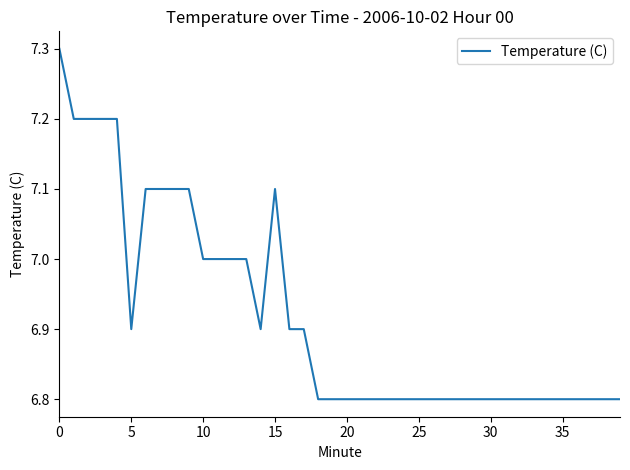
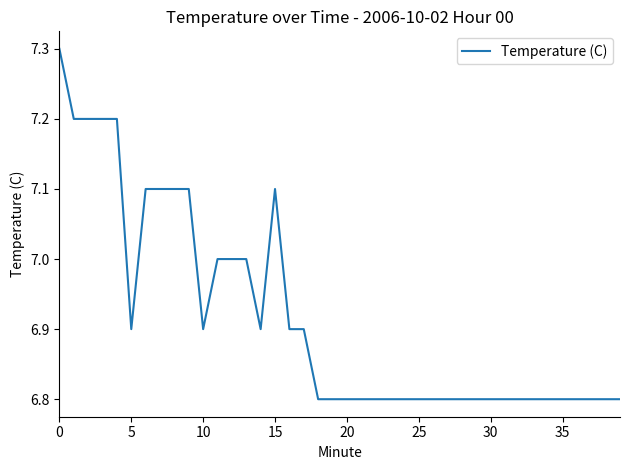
  {
    "0": 7.3,
    "5": 6.9,
-   "10": 7.0,
+   "10": 6.9,
    "15": 7.1,
    "20": 6.8,
    "25": 6.8,
    "30": 6.8,
    "35": 6.8
  }
